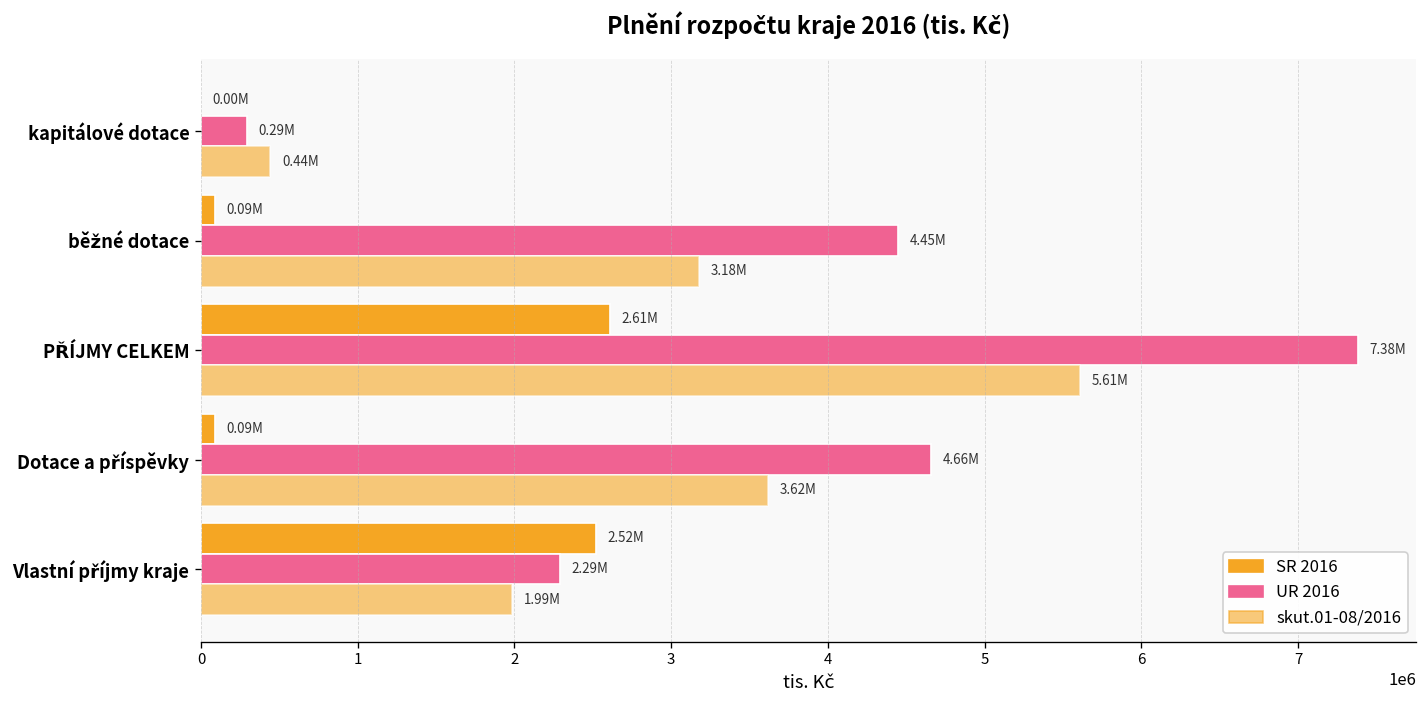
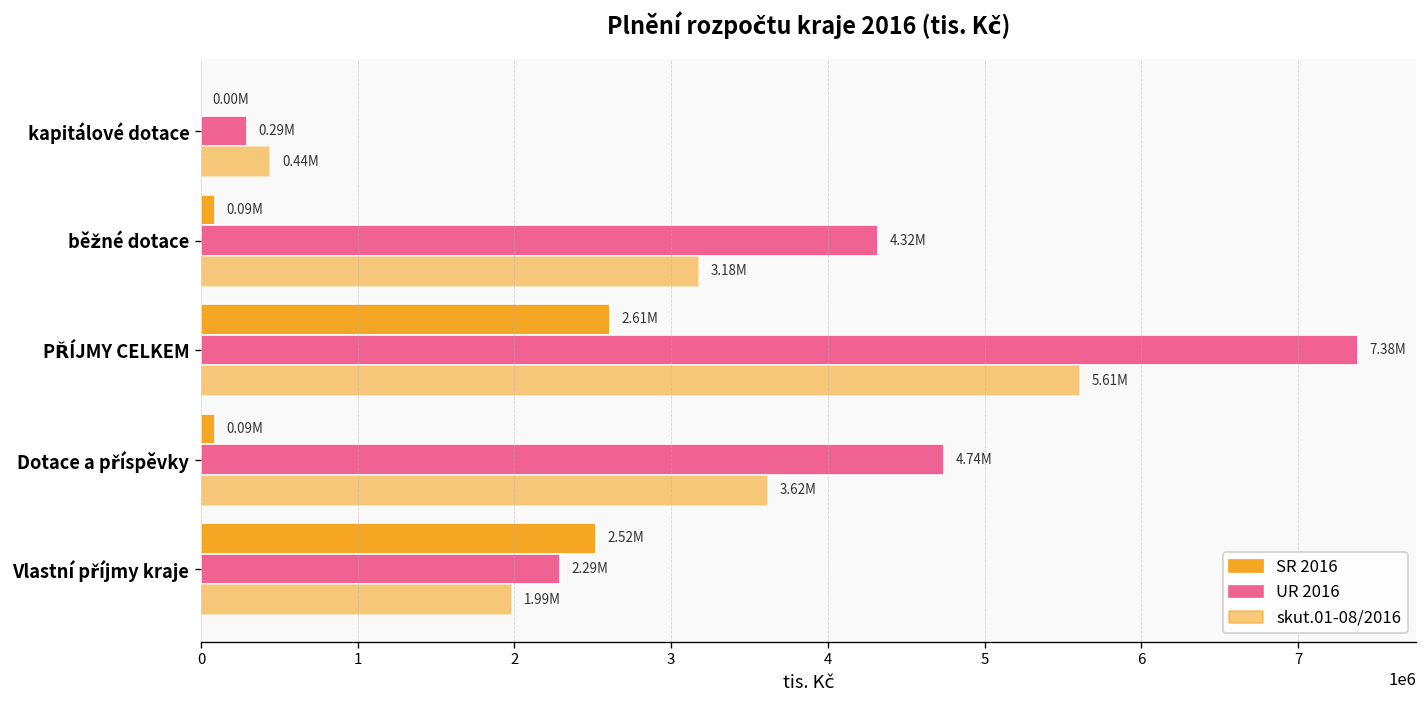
  {
    "UR 2016": {
      "kapitálové dotace": "0.29M",
-     "běžné dotace": "4.45M",
+     "běžné dotace": "4.32M",
      "PŘÍJMY CELKEM": "7.38M",
-     "Dotace a příspěvky": "4.66M",
+     "Dotace a příspěvky": "4.74M",
      "Vlastní příjmy kraje": "2.29M"
    }
  }
